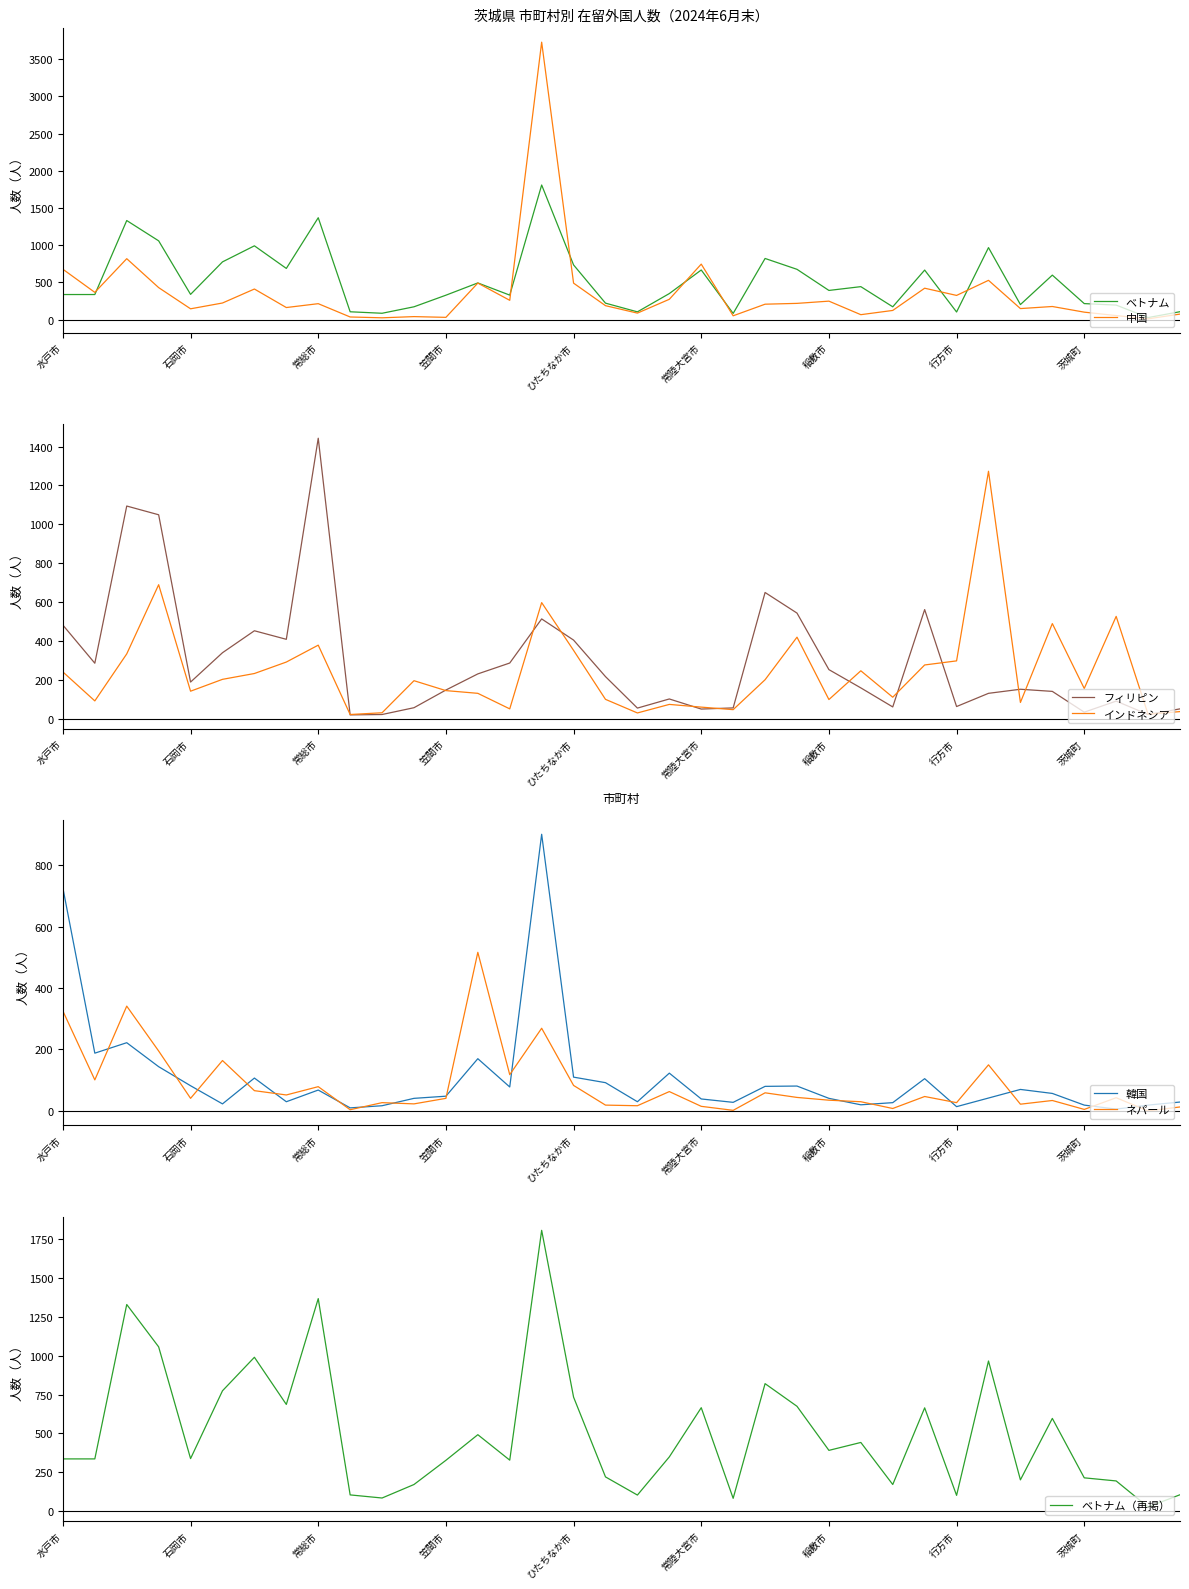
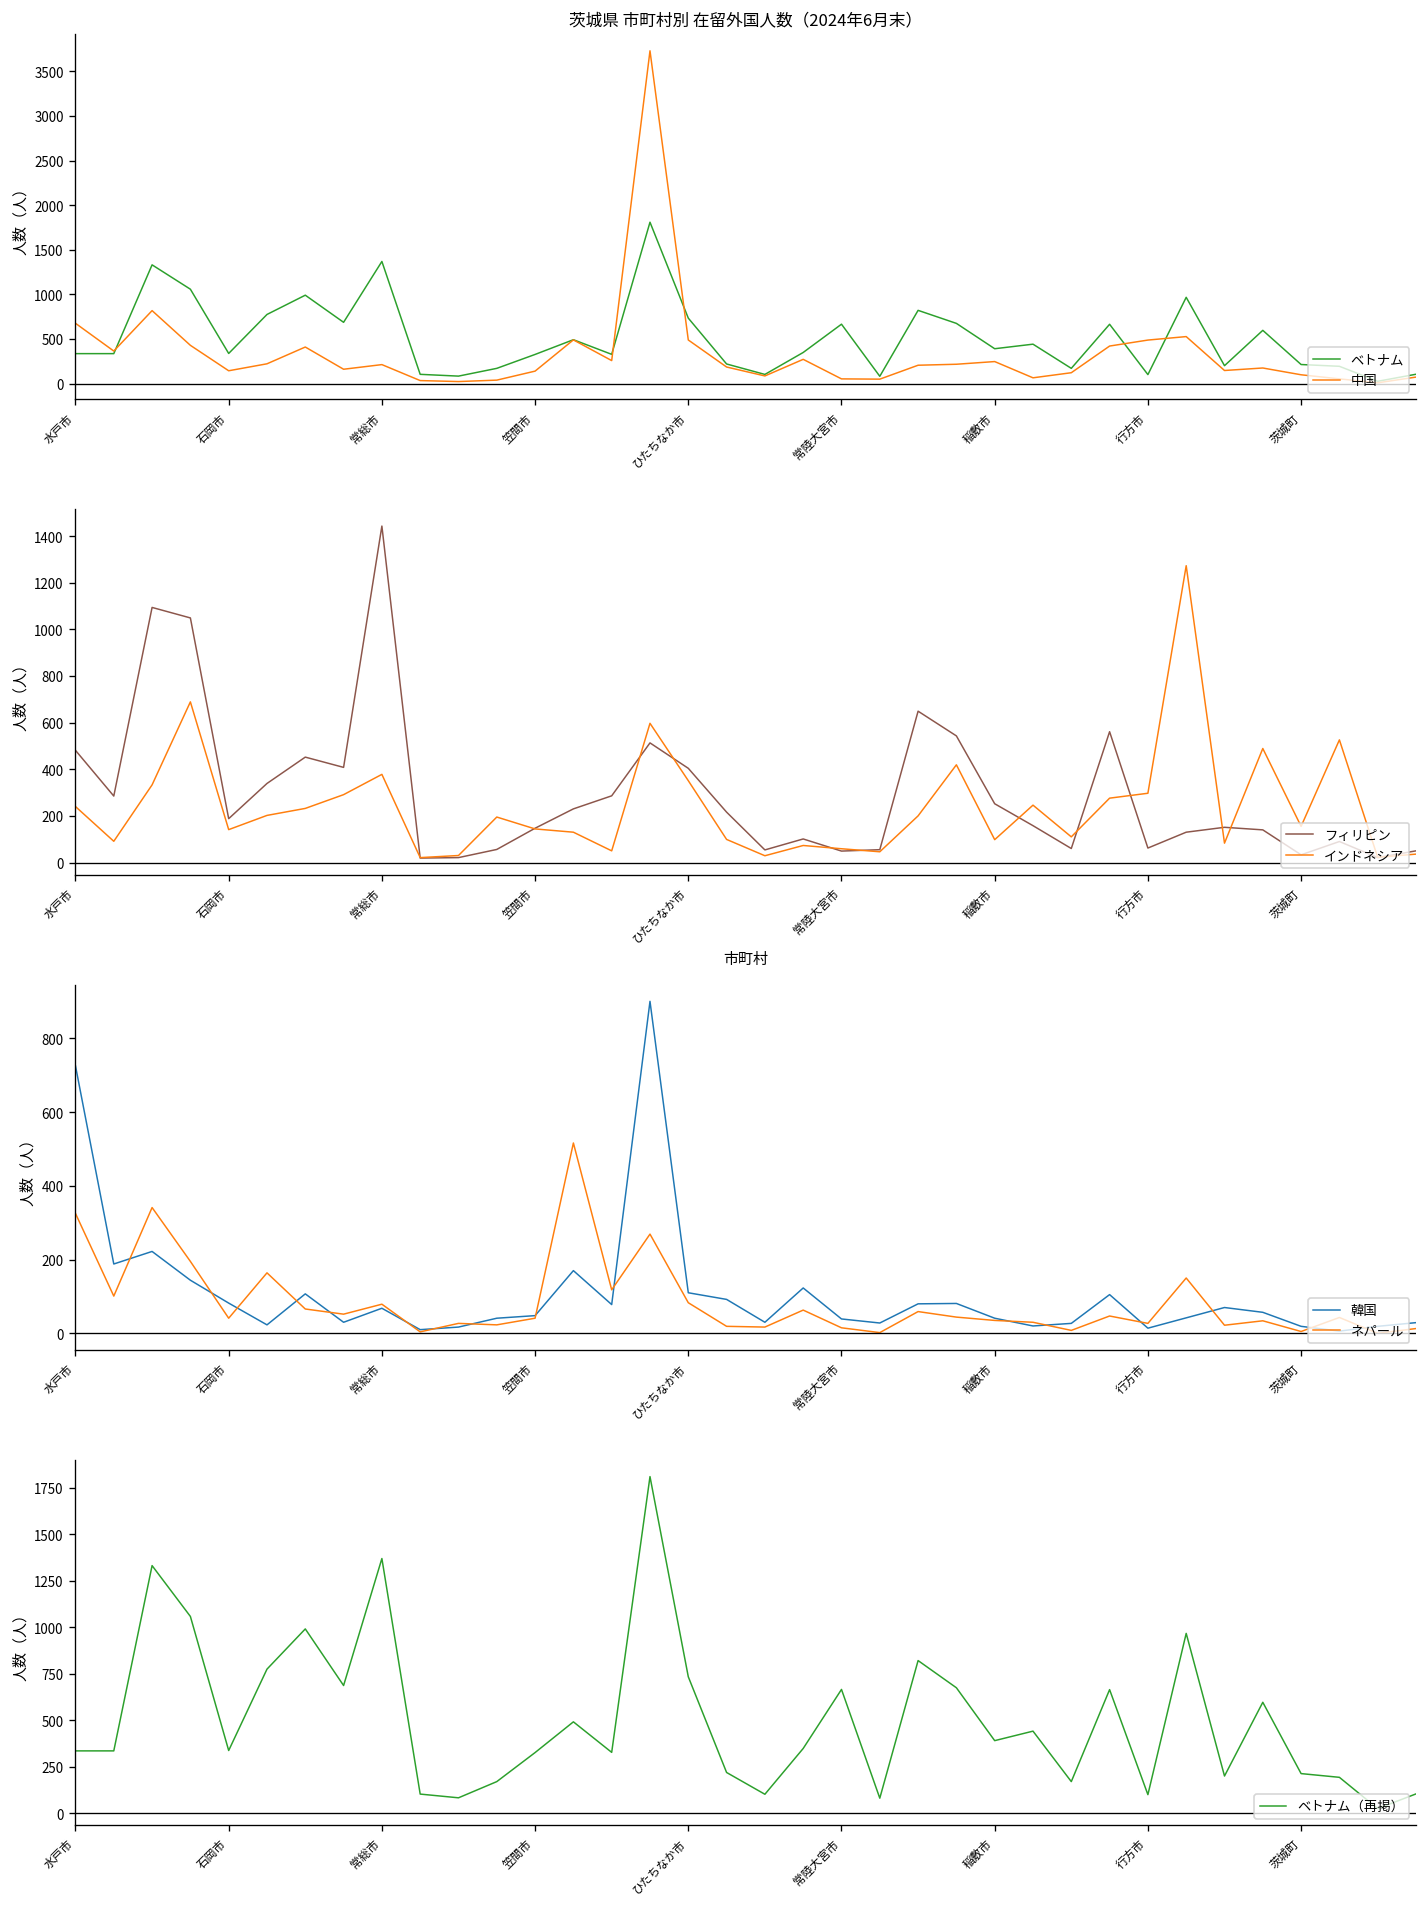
  {
    "茨城県 市町村別 在留外国人数（2024年6月末）": {
      "ベトナム": {
        "水戸市": 300,
        "石岡市": 300,
        "常総市": 1400,
        "笠間市": 300,
        "ひたちなか市": 700,
        "常陸大宮市": 700,
        "稲敷市": 400,
        "行方市": 100,
        "茨城町": 200
      },
      "中国": {
        "水戸市": 700,
        "石岡市": 100,
        "常総市": 200,
-       "笠間市": 0,
+       "笠間市": 100,
        "ひたちなか市": 500,
-       "常陸大宮市": 700,
+       "常陸大宮市": 100,
        "稲敷市": 200,
-       "行方市": 300,
+       "行方市": 500,
        "茨城町": 100
      }
    }
  }
